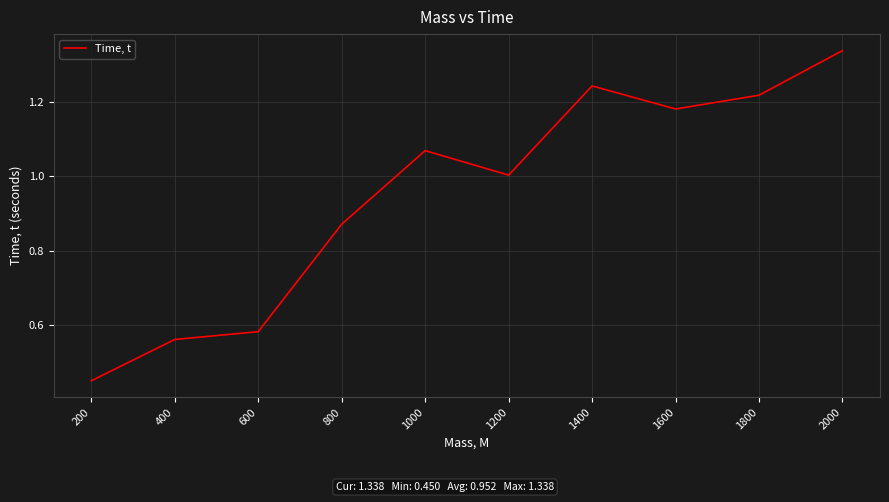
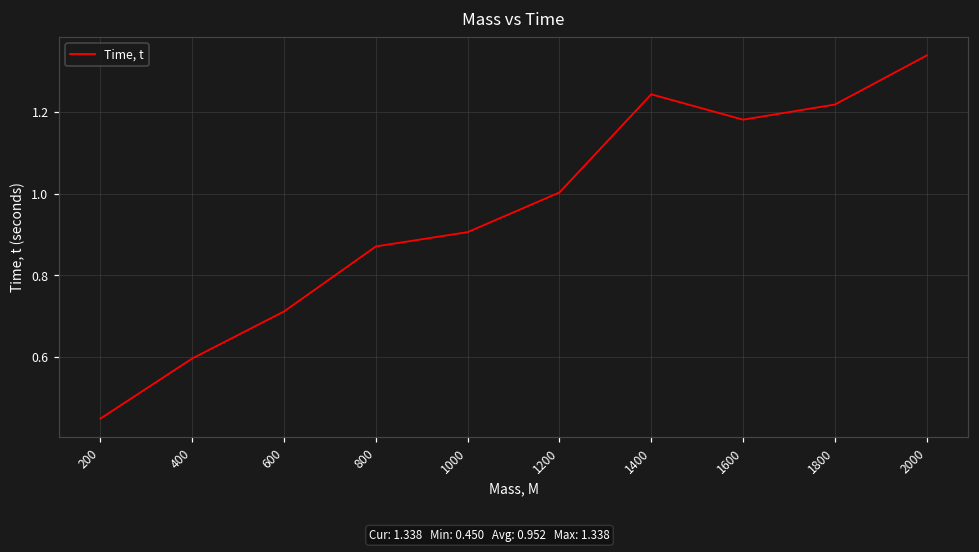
  {
    "200": 0.45,
-   "400": 0.56,
-   "600": 0.58,
+   "400": 0.60,
+   "600": 0.71,
    "800": 0.87,
-   "1000": 1.07,
+   "1000": 0.91,
    "1200": 1.00,
    "1400": 1.24,
    "1600": 1.18,
    "1800": 1.22,
    "2000": 1.34
  }
